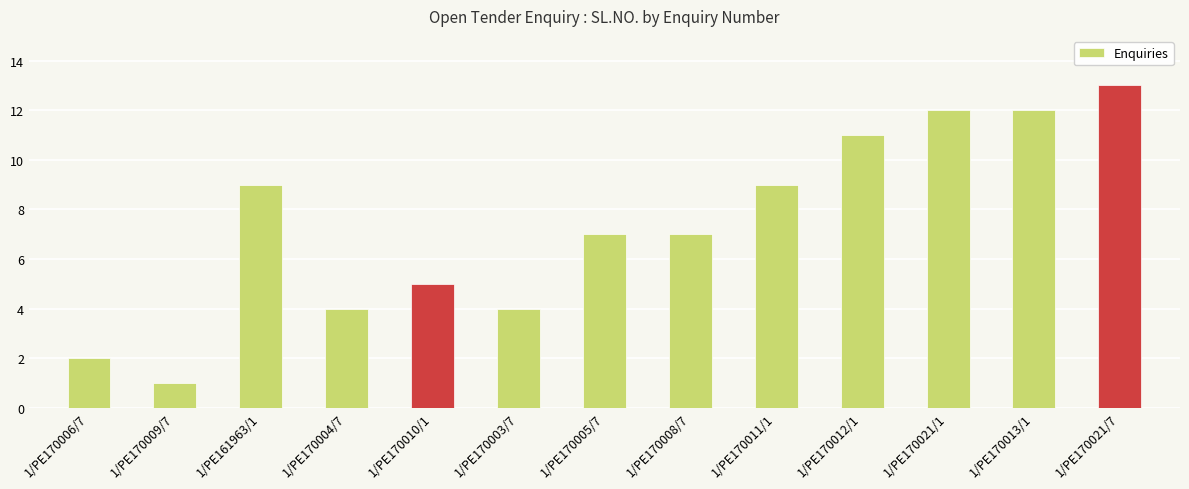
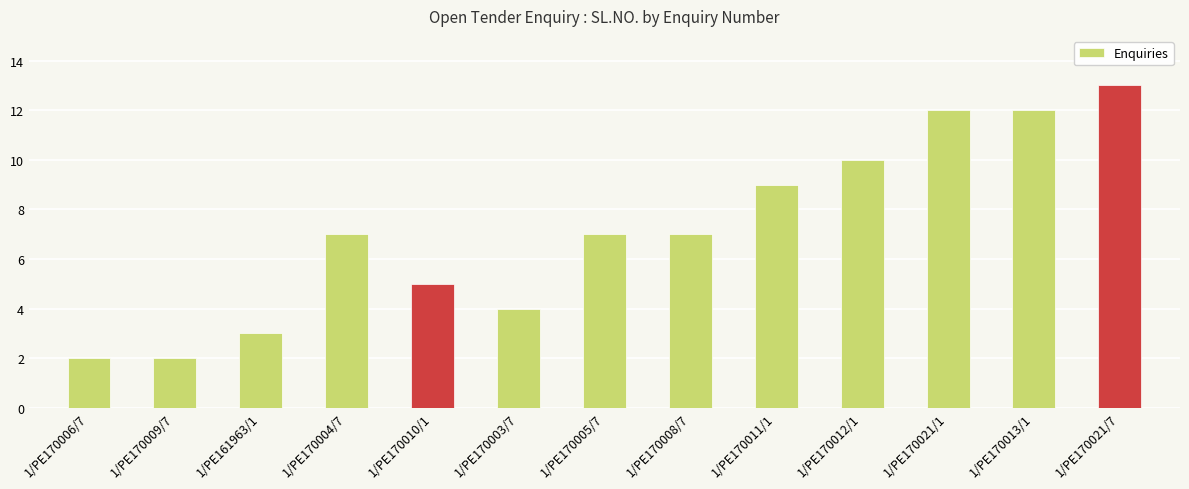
  {
    "1/PE170006/7": 2,
-   "1/PE170009/7": 1,
-   "1/PE161963/1": 9,
-   "1/PE170004/7": 4,
+   "1/PE170009/7": 2,
+   "1/PE161963/1": 3,
+   "1/PE170004/7": 7,
    "1/PE170010/1": 5,
    "1/PE170003/7": 4,
    "1/PE170005/7": 7,
    "1/PE170008/7": 7,
    "1/PE170011/1": 9,
-   "1/PE170012/1": 11,
+   "1/PE170012/1": 10,
    "1/PE170021/1": 12,
    "1/PE170013/1": 12,
    "1/PE170021/7": 13
  }
